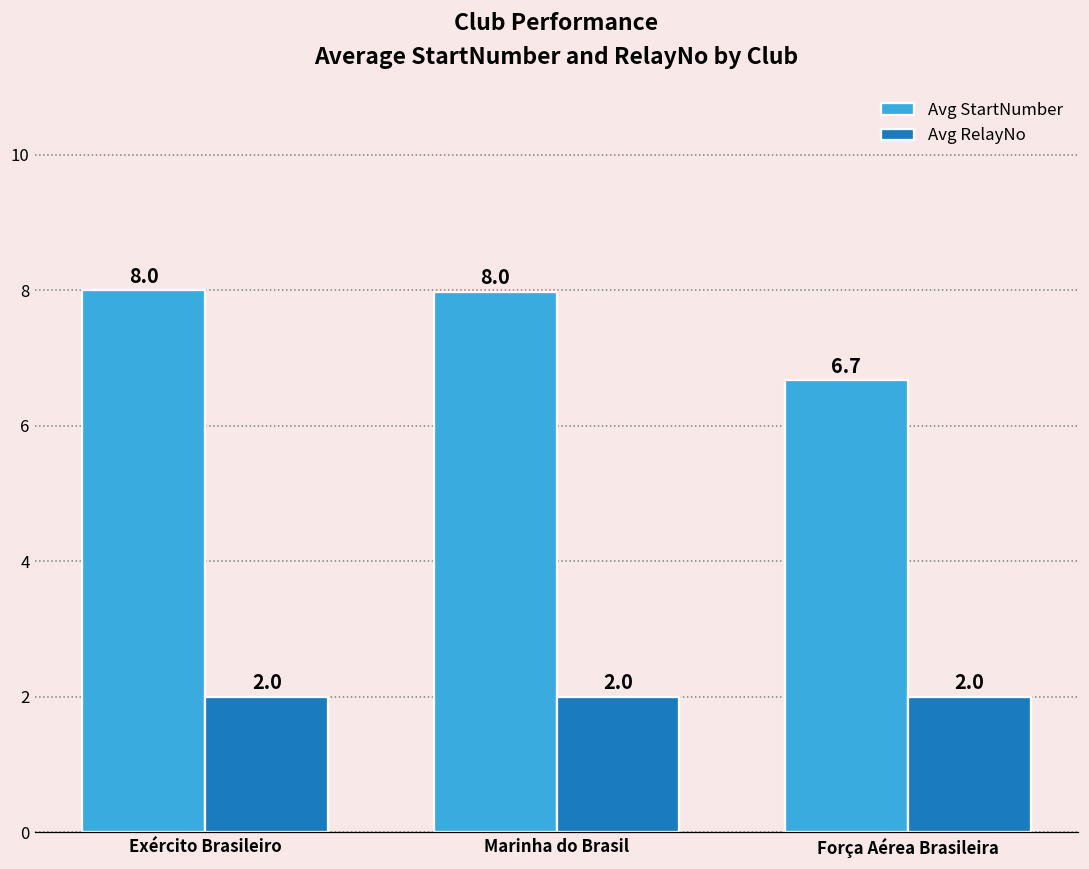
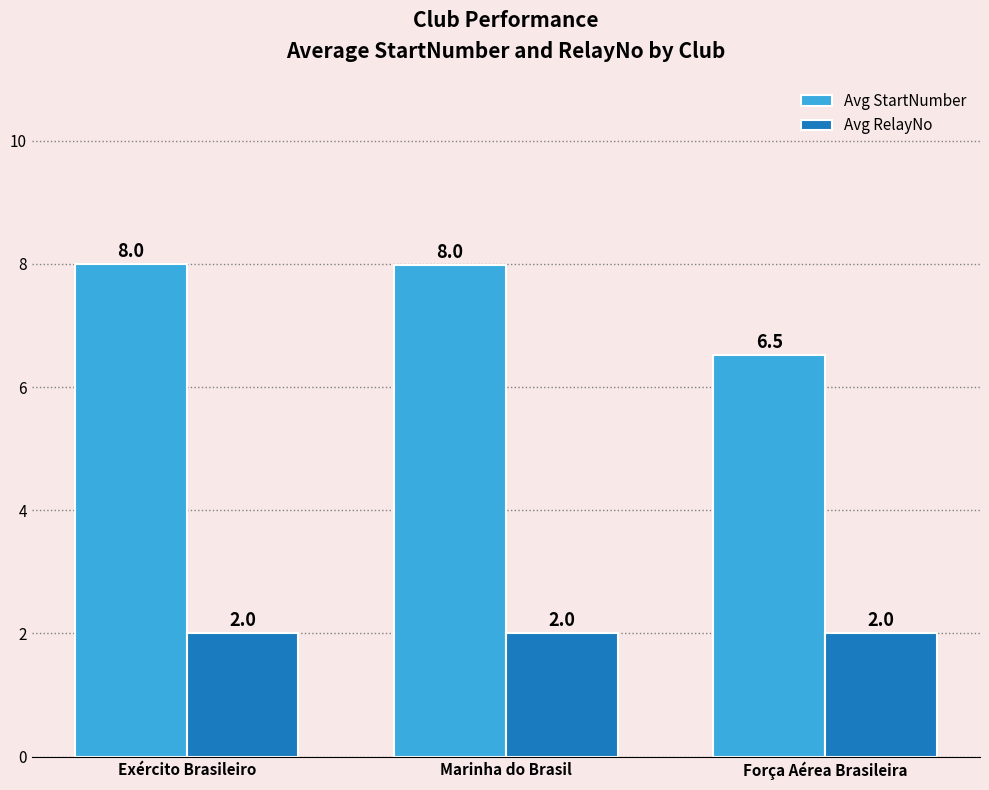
  {
    "Avg StartNumber": {
      "Exército Brasileiro": 8.0,
      "Marinha do Brasil": 8.0,
-     "Força Aérea Brasileira": 6.7
+     "Força Aérea Brasileira": 6.5
    },
    "Avg RelayNo": {
      "Exército Brasileiro": 2.0,
      "Marinha do Brasil": 2.0,
      "Força Aérea Brasileira": 2.0
    }
  }
